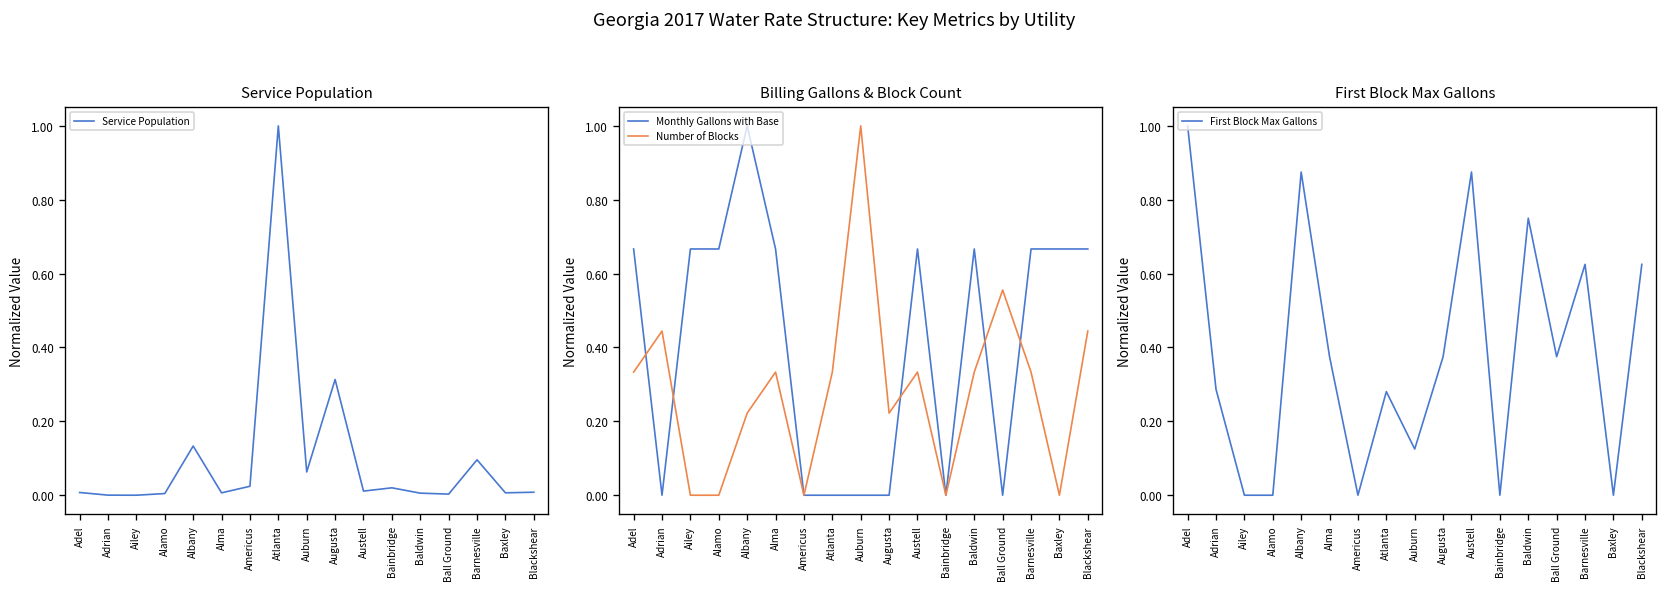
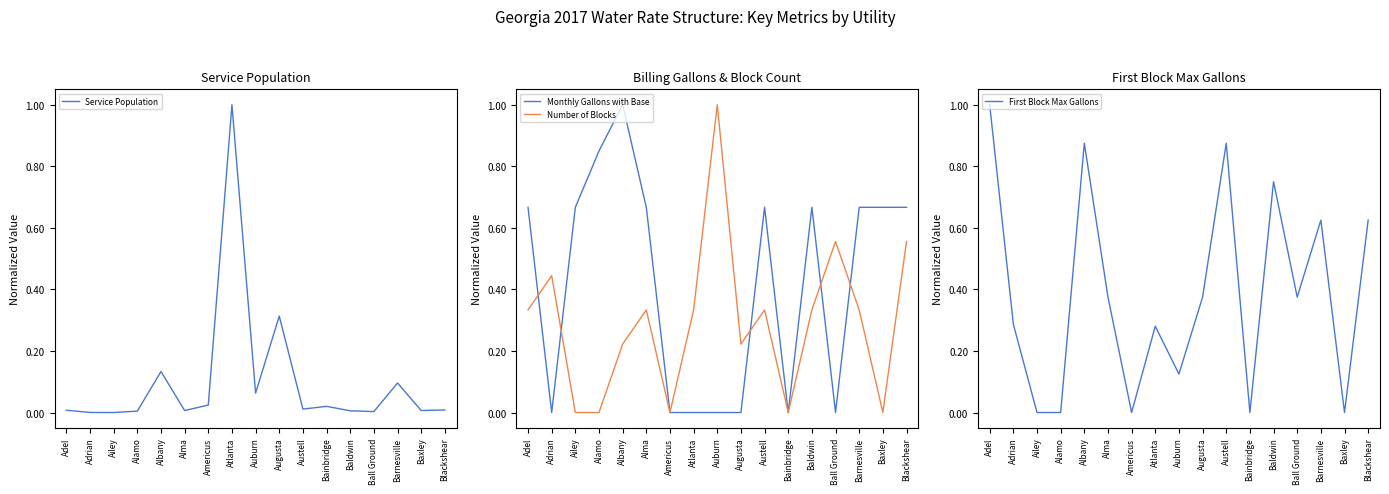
  {
    "Service Population": {
      "Adel": 0.01,
      "Adrian": 0.00,
      "Ailey": 0.00,
      "Alamo": 0.00,
      "Albany": 0.13,
      "Alma": 0.01,
      "Americus": 0.02,
      "Atlanta": 1.00,
      "Auburn": 0.06,
      "Augusta": 0.31,
      "Austell": 0.01,
      "Bainbridge": 0.02,
      "Baldwin": 0.01,
      "Ball Ground": 0.00,
      "Barnesville": 0.10,
      "Baxley": 0.01,
      "Blackshear": 0.01
    },
    "Billing Gallons & Block Count": {
      "Monthly Gallons with Base": {
        "Adel": 0.67,
        "Adrian": 0.00,
        "Ailey": 0.67,
-       "Alamo": 0.67,
+       "Alamo": 0.85,
        "Alma": 0.67,
        "Atlanta": 0.00,
        "Auburn": 0.00,
        "Augusta": 0.00,
        "Austell": 0.67,
        "Baldwin": 0.67,
        "Ball Ground": 0.00,
        "Barnesville": 0.67,
        "Baxley": 0.67,
        "Blackshear": 0.67
      },
      "Number of Blocks": {
        "Adel": 0.33,
        "Adrian": 0.44,
        "Ailey": 0.00,
        "Alamo": 0.00,
        "Albany": 0.22,
        "Alma": 0.33,
        "Atlanta": 0.33,
        "Auburn": 1.00,
        "Augusta": 0.22,
        "Austell": 0.33,
        "Baldwin": 0.33,
        "Ball Ground": 0.56,
        "Barnesville": 0.33,
        "Baxley": 0.00,
-       "Blackshear": 0.44
+       "Blackshear": 0.56
      }
    },
    "First Block Max Gallons": {
      "Adrian": 0.29,
      "Ailey": 0.00,
      "Alamo": 0.00,
      "Albany": 0.88,
      "Alma": 0.38,
      "Americus": 0.00,
      "Atlanta": 0.28,
      "Auburn": 0.13,
      "Augusta": 0.38,
      "Austell": 0.88,
      "Bainbridge": 0.00,
      "Baldwin": 0.75,
      "Ball Ground": 0.38,
      "Barnesville": 0.63,
      "Baxley": 0.00,
      "Blackshear": 0.63
    }
  }
